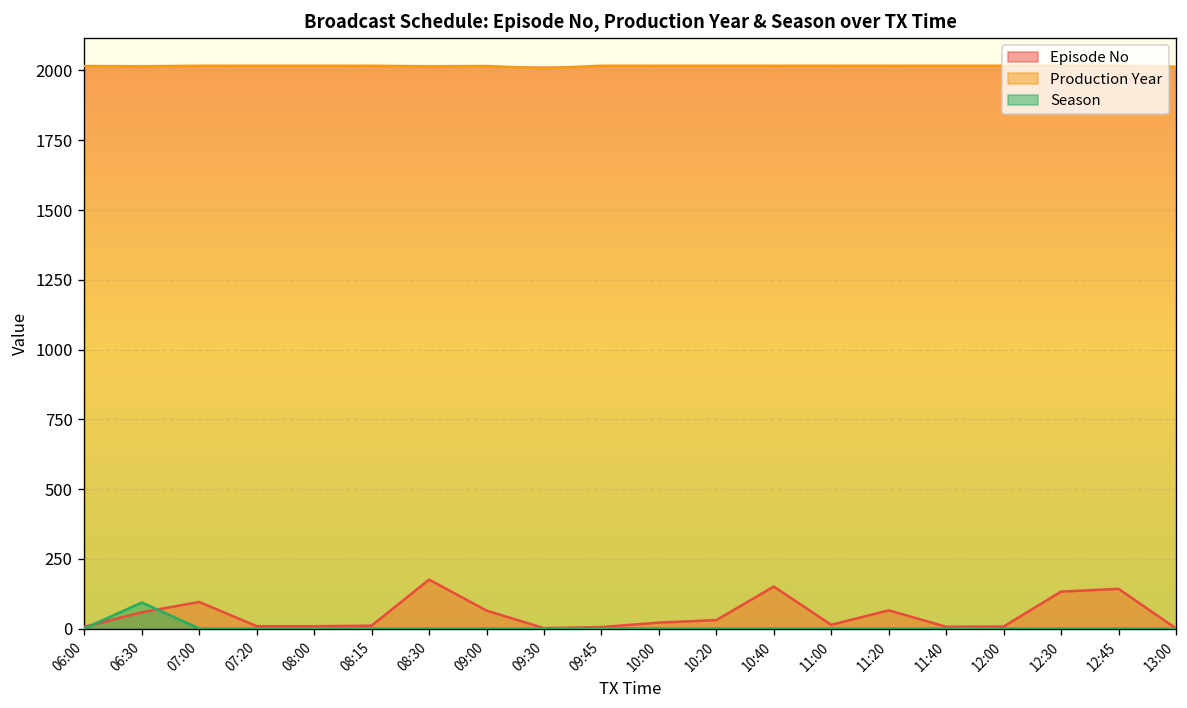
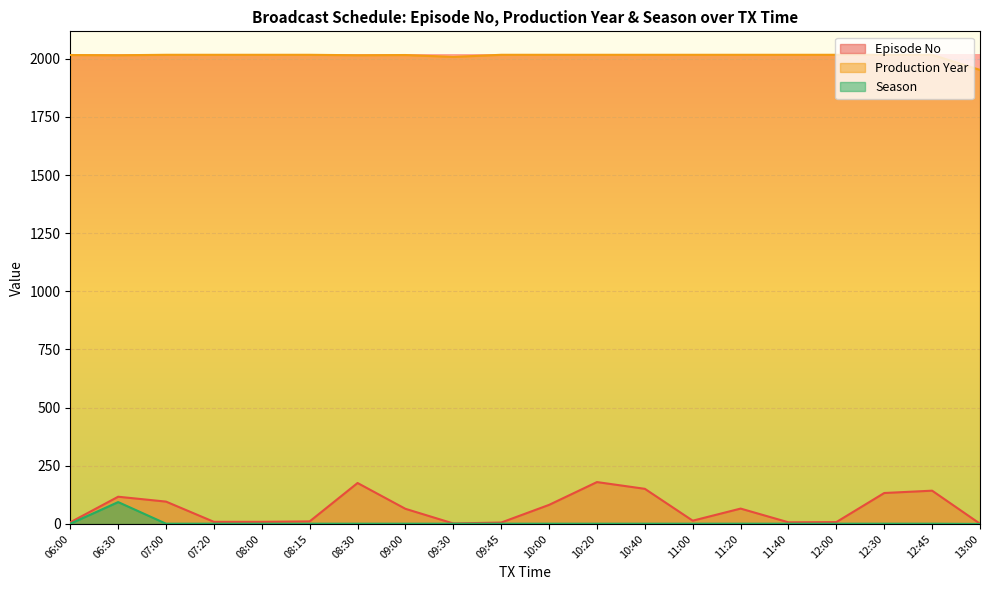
  {
    "Episode No": {
-     "06:30": 60,
+     "06:30": 120,
      "07:00": 100,
      "08:30": 180,
      "09:00": 70,
-     "10:00": 20,
-     "10:20": 30,
+     "10:00": 80,
+     "10:20": 180,
      "10:40": 150,
      "11:00": 10,
      "11:20": 70,
      "12:30": 130,
      "12:45": 140
    },
    "Production Year": {
      "06:00": 2020,
      "06:30": 2020,
      "07:00": 2020,
      "07:20": 2020,
      "08:00": 2020,
      "08:15": 2020,
      "08:30": 2020,
      "09:00": 2020,
      "09:30": 2010,
      "09:45": 2020,
      "10:00": 2020,
      "10:20": 2020,
      "10:40": 2020,
      "11:00": 2020,
      "11:20": 2020,
      "11:40": 2020,
-     "13:00": 2010
+     "13:00": 1950
    },
    "Season": {
      "06:30": 90,
      "07:00": 0,
      "08:30": 0,
      "09:00": 0,
      "10:00": 0,
      "10:20": 0,
      "10:40": 0,
      "11:00": 0,
      "11:20": 0,
      "12:30": 0,
      "12:45": 0
    }
  }
